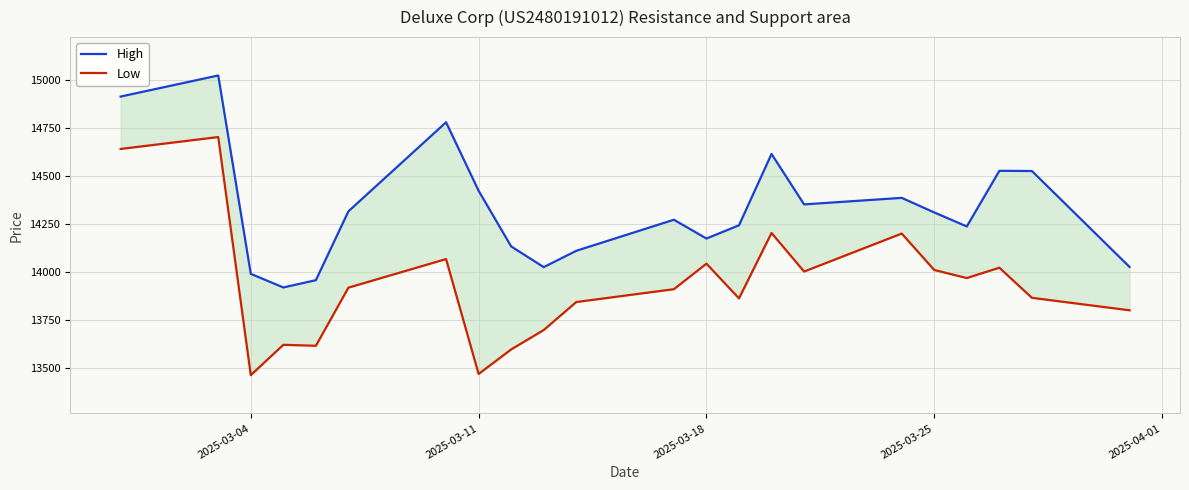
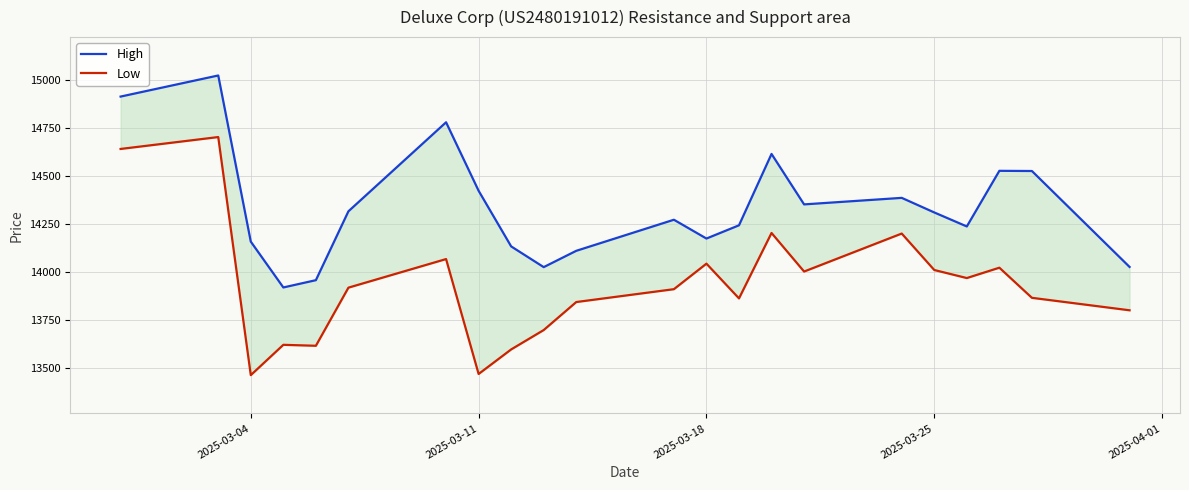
  {
    "High": {
-     "2025-03-04": 13990,
+     "2025-03-04": 14160,
      "2025-03-11": 14420,
      "2025-03-18": 14180,
      "2025-03-25": 14310
    },
    "Low": {
      "2025-03-04": 13460,
      "2025-03-11": 13470,
      "2025-03-18": 14040,
      "2025-03-25": 14010
    }
  }
